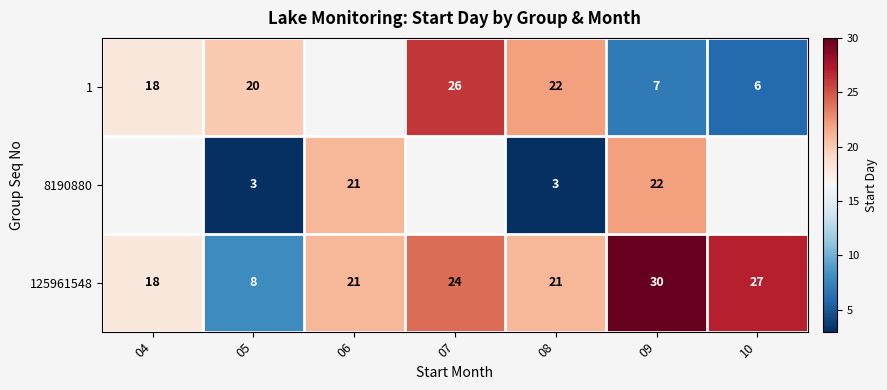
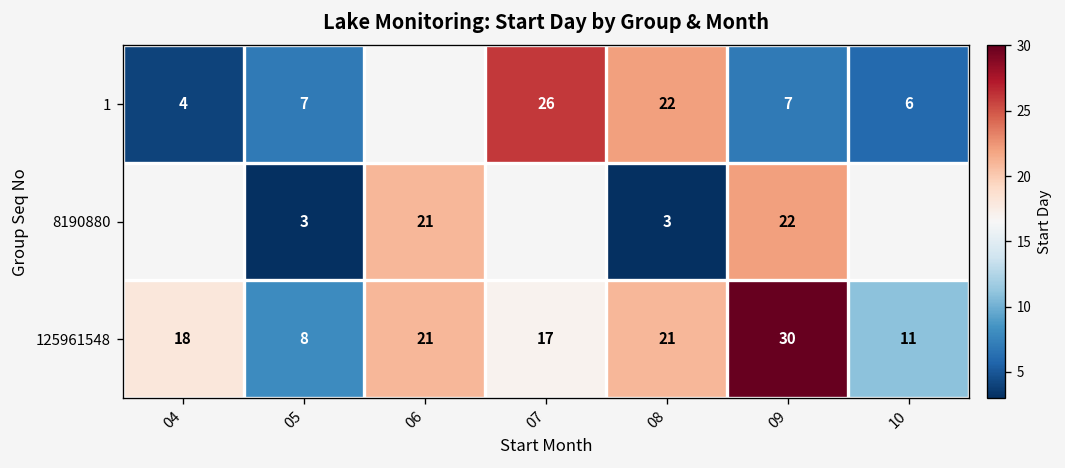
  {
    "1": {
-     "04": 18,
-     "05": 20,
+     "04": 4,
+     "05": 7,
      "07": 26,
      "08": 22,
      "09": 7,
      "10": 6
    },
    "8190880": {
      "05": 3,
      "06": 21,
      "08": 3,
      "09": 22
    },
    "125961548": {
      "04": 18,
      "05": 8,
      "06": 21,
-     "07": 24,
+     "07": 17,
      "08": 21,
      "09": 30,
-     "10": 27
+     "10": 11
    }
  }
